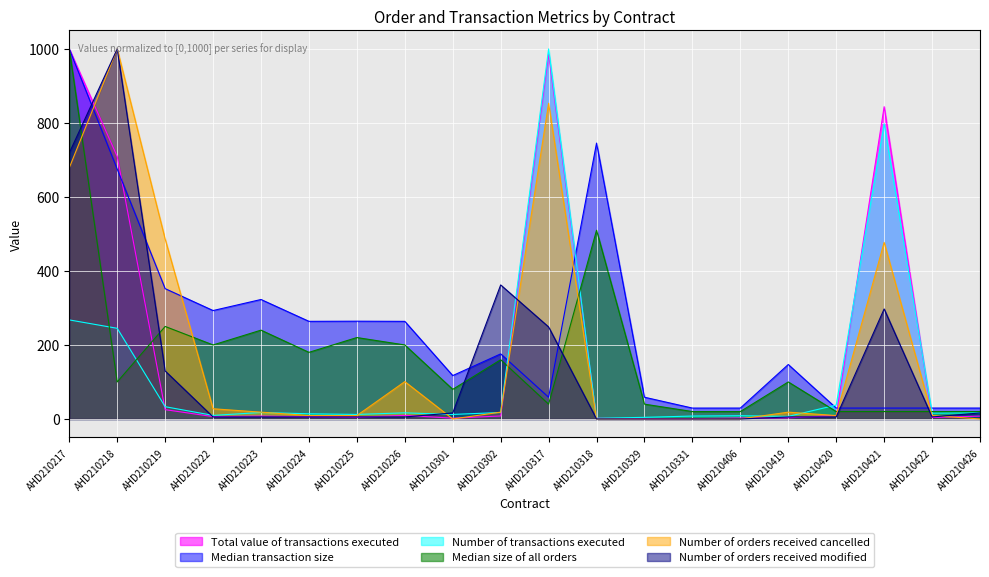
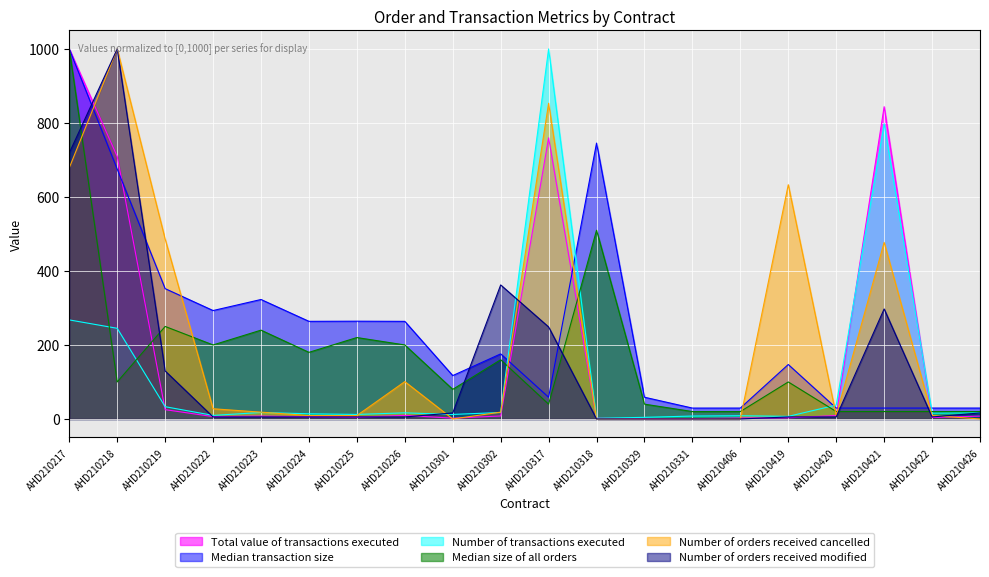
  {
    "Total value of transactions executed": {
      "AHD210218": 710,
      "AHD210219": 30,
      "AHD210302": 10,
-     "AHD210317": 990,
+     "AHD210317": 760,
      "AHD210421": 840,
      "AHD210426": 10
    },
    "Median transaction size": {
      "AHD210218": 680,
      "AHD210219": 350,
      "AHD210222": 290,
      "AHD210223": 320,
      "AHD210224": 260,
      "AHD210225": 260,
      "AHD210226": 260,
      "AHD210301": 120,
      "AHD210302": 180,
      "AHD210317": 60,
      "AHD210318": 750,
      "AHD210329": 60,
      "AHD210331": 30,
      "AHD210406": 30,
      "AHD210419": 150,
      "AHD210420": 30,
      "AHD210421": 30,
      "AHD210422": 30,
      "AHD210426": 30
    },
    "Number of transactions executed": {
      "AHD210217": 270,
      "AHD210218": 240,
      "AHD210219": 30,
      "AHD210226": 20,
      "AHD210317": 1000,
      "AHD210331": 10,
      "AHD210420": 40,
      "AHD210421": 800
    },
    "Median size of all orders": {
      "AHD210218": 100,
      "AHD210219": 250,
      "AHD210222": 200,
      "AHD210223": 240,
      "AHD210224": 180,
      "AHD210225": 220,
      "AHD210226": 200,
      "AHD210301": 80,
      "AHD210302": 160,
      "AHD210317": 40,
      "AHD210318": 510,
      "AHD210329": 40,
      "AHD210331": 20,
      "AHD210406": 20,
      "AHD210419": 100,
      "AHD210420": 20,
      "AHD210421": 20
    },
    "Number of orders received cancelled": {
      "AHD210217": 680,
      "AHD210219": 490,
      "AHD210222": 30,
      "AHD210226": 100,
      "AHD210317": 850,
-     "AHD210419": 20,
+     "AHD210419": 630,
      "AHD210421": 480,
      "AHD210426": 0
    },
    "Number of orders received modified": {
      "AHD210217": 720,
      "AHD210219": 130,
      "AHD210302": 360,
      "AHD210317": 250,
      "AHD210421": 300
    }
  }
